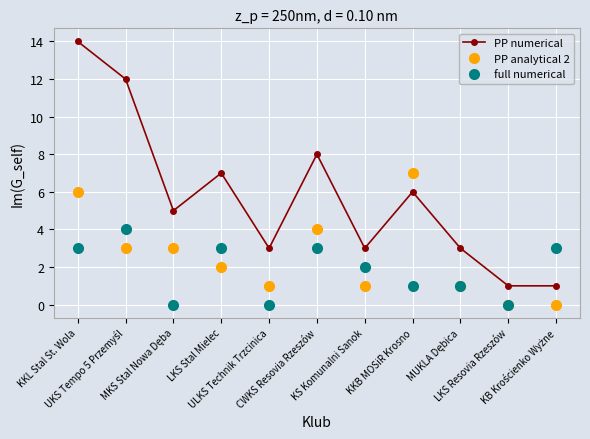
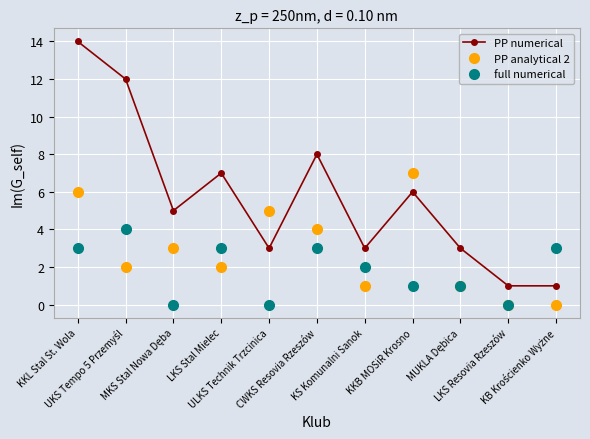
  {
    "PP numerical": {
      "KKL Stal St. Wola": 14,
      "UKS Tempo 5 Przemyśl": 12,
      "MKS Stal Nowa Dęba": 5,
      "LKS Stal Mielec": 7,
      "ULKS Technik Trzcinica": 3,
      "CWKS Resovia Rzeszów": 8,
      "KS Komunalni Sanok": 3,
      "KKB MOSiR Krosno": 6,
      "MUKLA Dębica": 3,
      "LKS Resovia Rzeszów": 1,
      "KB Krościenko Wyżne": 1
    },
    "PP analytical 2": {
      "KKL Stal St. Wola": 6,
-     "UKS Tempo 5 Przemyśl": 3,
+     "UKS Tempo 5 Przemyśl": 2,
      "MKS Stal Nowa Dęba": 3,
      "LKS Stal Mielec": 2,
-     "ULKS Technik Trzcinica": 1,
+     "ULKS Technik Trzcinica": 5,
      "CWKS Resovia Rzeszów": 4,
      "KS Komunalni Sanok": 1,
      "KKB MOSiR Krosno": 7,
      "KB Krościenko Wyżne": 0
    },
    "full numerical": {
      "KKL Stal St. Wola": 3,
      "UKS Tempo 5 Przemyśl": 4,
      "MKS Stal Nowa Dęba": 0,
      "LKS Stal Mielec": 3,
      "ULKS Technik Trzcinica": 0,
      "CWKS Resovia Rzeszów": 3,
      "KS Komunalni Sanok": 2,
      "KKB MOSiR Krosno": 1,
      "KB Krościenko Wyżne": 3
    }
  }
